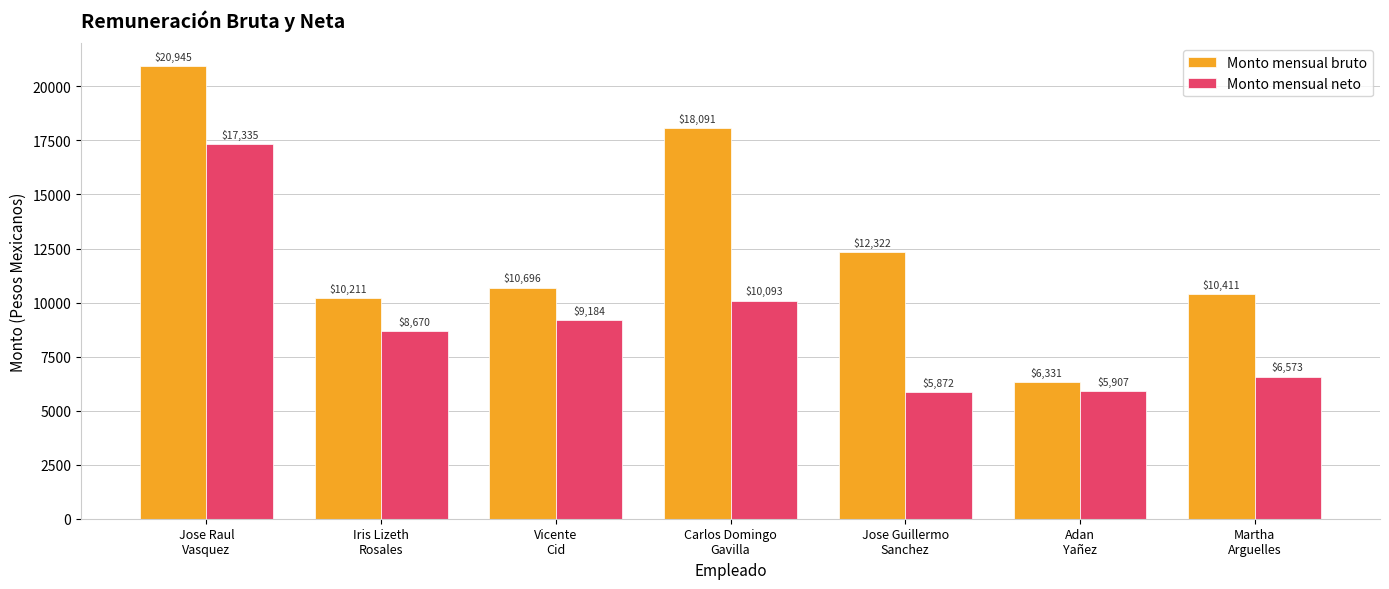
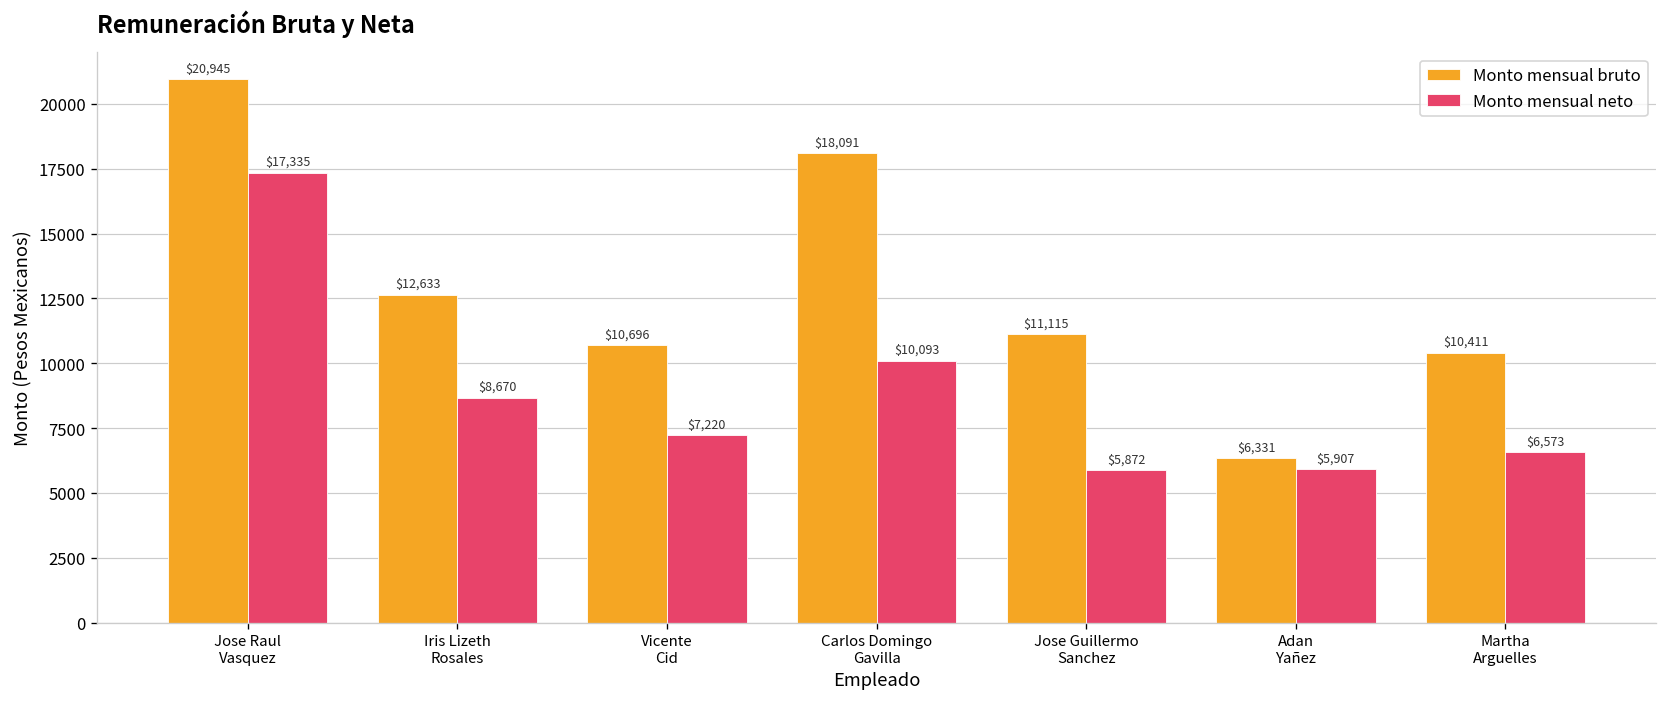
  {
    "Monto mensual bruto": {
      "Jose Raul Vasquez": "$20,945",
-     "Iris Lizeth Rosales": "$10,211",
+     "Iris Lizeth Rosales": "$12,633",
      "Vicente Cid": "$10,696",
      "Carlos Domingo Gavilla": "$18,091",
-     "Jose Guillermo Sanchez": "$12,322",
+     "Jose Guillermo Sanchez": "$11,115",
      "Adan Yañez": "$6,331",
      "Martha Arguelles": "$10,411"
    },
    "Monto mensual neto": {
      "Jose Raul Vasquez": "$17,335",
      "Iris Lizeth Rosales": "$8,670",
-     "Vicente Cid": "$9,184",
+     "Vicente Cid": "$7,220",
      "Carlos Domingo Gavilla": "$10,093",
      "Jose Guillermo Sanchez": "$5,872",
      "Adan Yañez": "$5,907",
      "Martha Arguelles": "$6,573"
    }
  }
